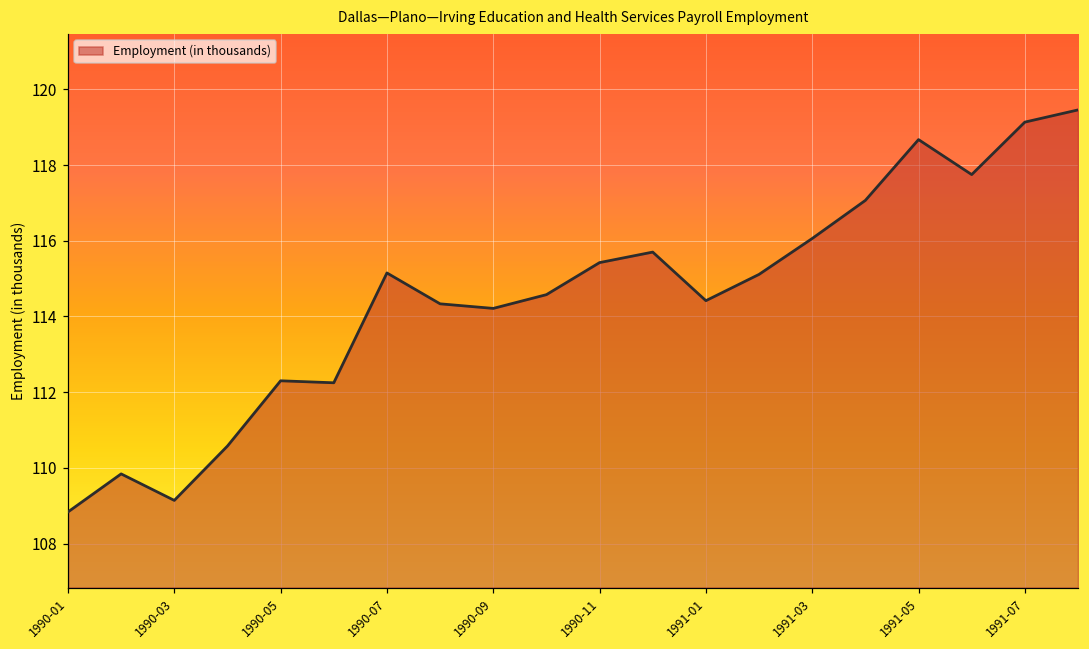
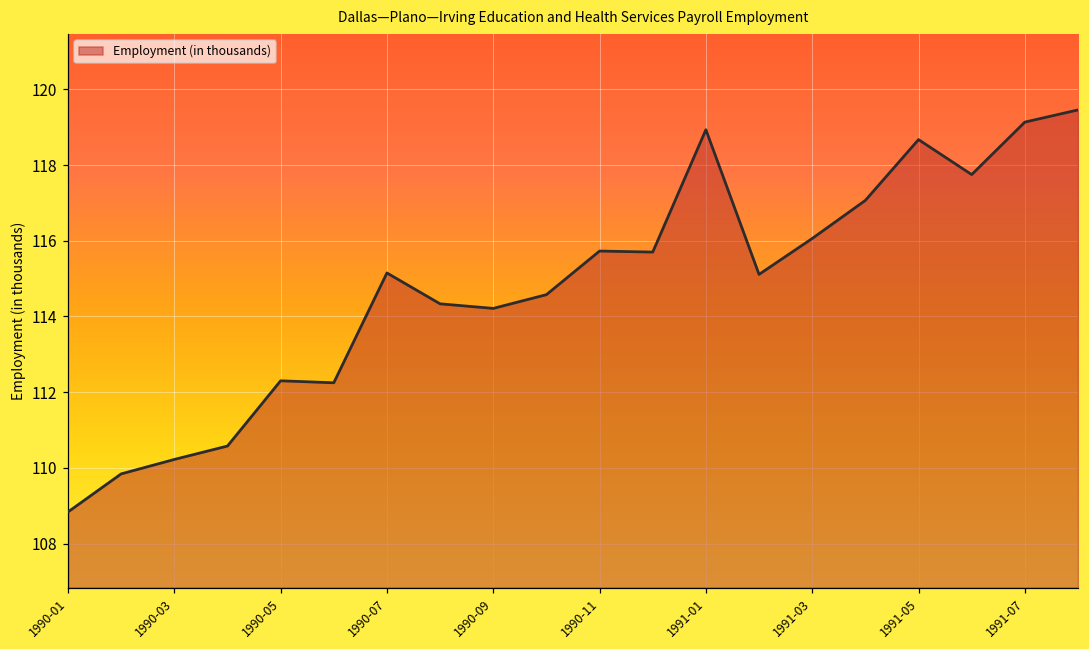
  {
    "1990-01": 108.8,
-   "1990-03": 109.1,
+   "1990-03": 110.2,
    "1990-05": 112.3,
    "1990-07": 115.2,
    "1990-09": 114.2,
-   "1990-11": 115.4,
-   "1991-01": 114.4,
+   "1990-11": 115.7,
+   "1991-01": 118.9,
    "1991-03": 116.1,
    "1991-05": 118.7,
    "1991-07": 119.1
  }
